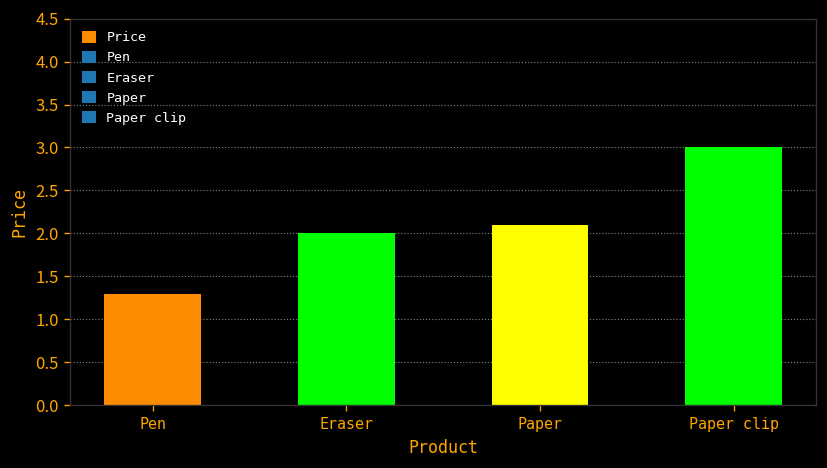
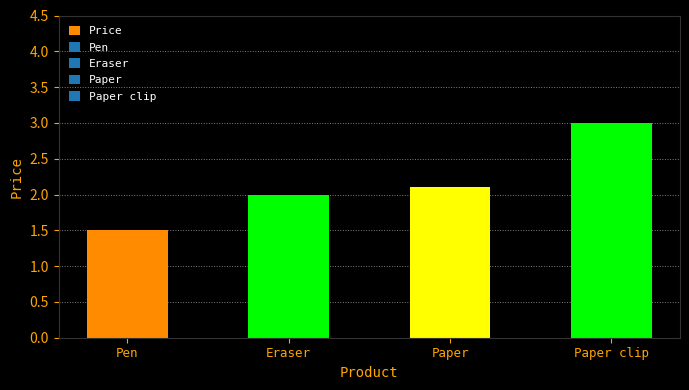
  {
-   "Pen": 1.3,
+   "Pen": 1.5,
    "Eraser": 2.0,
    "Paper": 2.1,
    "Paper clip": 3.0
  }
